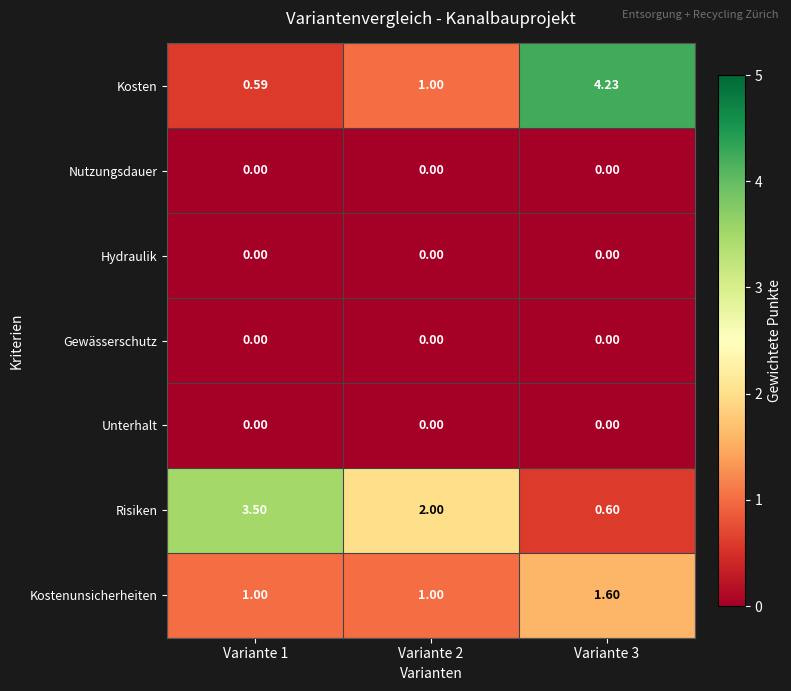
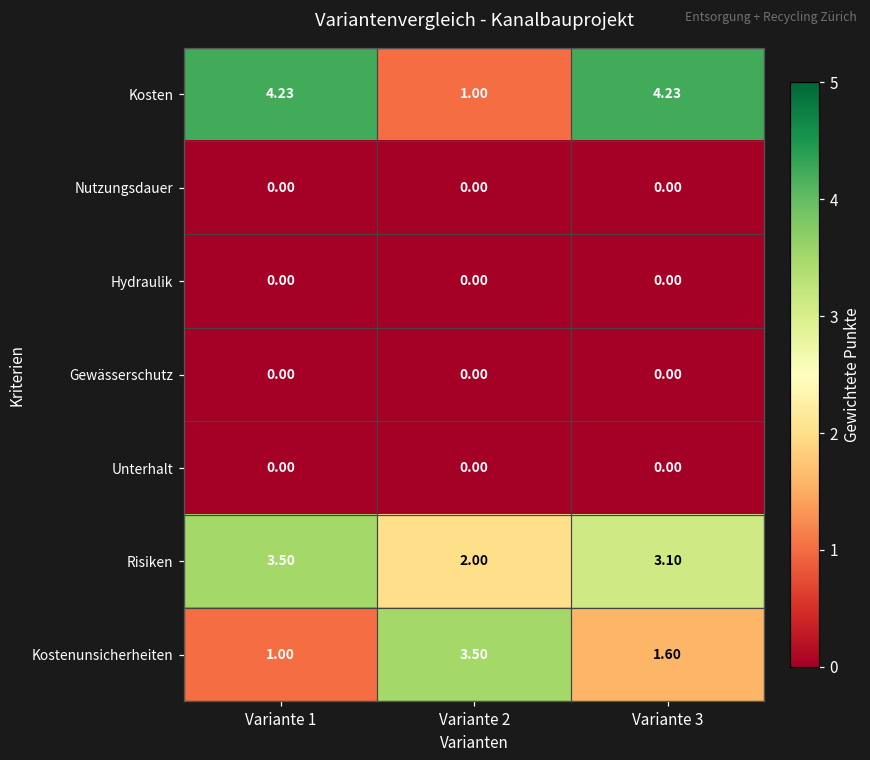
  {
    "Kosten": {
-     "Variante 1": 0.59,
+     "Variante 1": 4.23,
      "Variante 2": 1.00,
      "Variante 3": 4.23
    },
    "Nutzungsdauer": {
      "Variante 1": 0.00,
      "Variante 2": 0.00,
      "Variante 3": 0.00
    },
    "Hydraulik": {
      "Variante 1": 0.00,
      "Variante 2": 0.00,
      "Variante 3": 0.00
    },
    "Gewässerschutz": {
      "Variante 1": 0.00,
      "Variante 2": 0.00,
      "Variante 3": 0.00
    },
    "Unterhalt": {
      "Variante 1": 0.00,
      "Variante 2": 0.00,
      "Variante 3": 0.00
    },
    "Risiken": {
      "Variante 1": 3.50,
      "Variante 2": 2.00,
-     "Variante 3": 0.60
+     "Variante 3": 3.10
    },
    "Kostenunsicherheiten": {
      "Variante 1": 1.00,
-     "Variante 2": 1.00,
+     "Variante 2": 3.50,
      "Variante 3": 1.60
    }
  }
